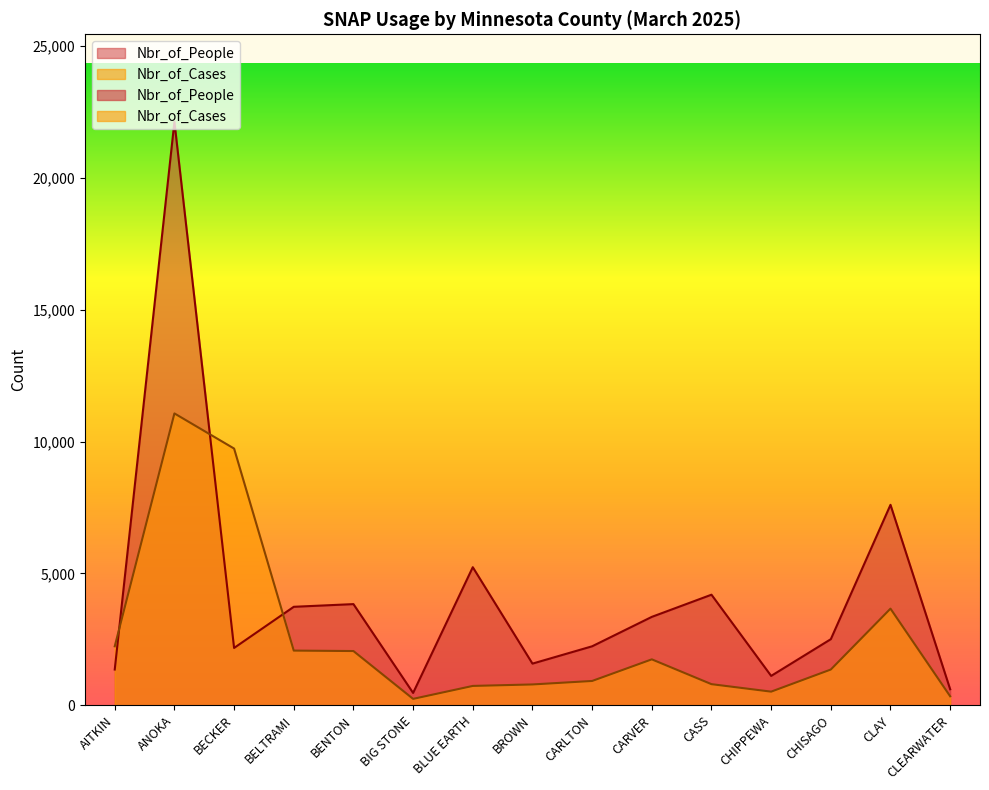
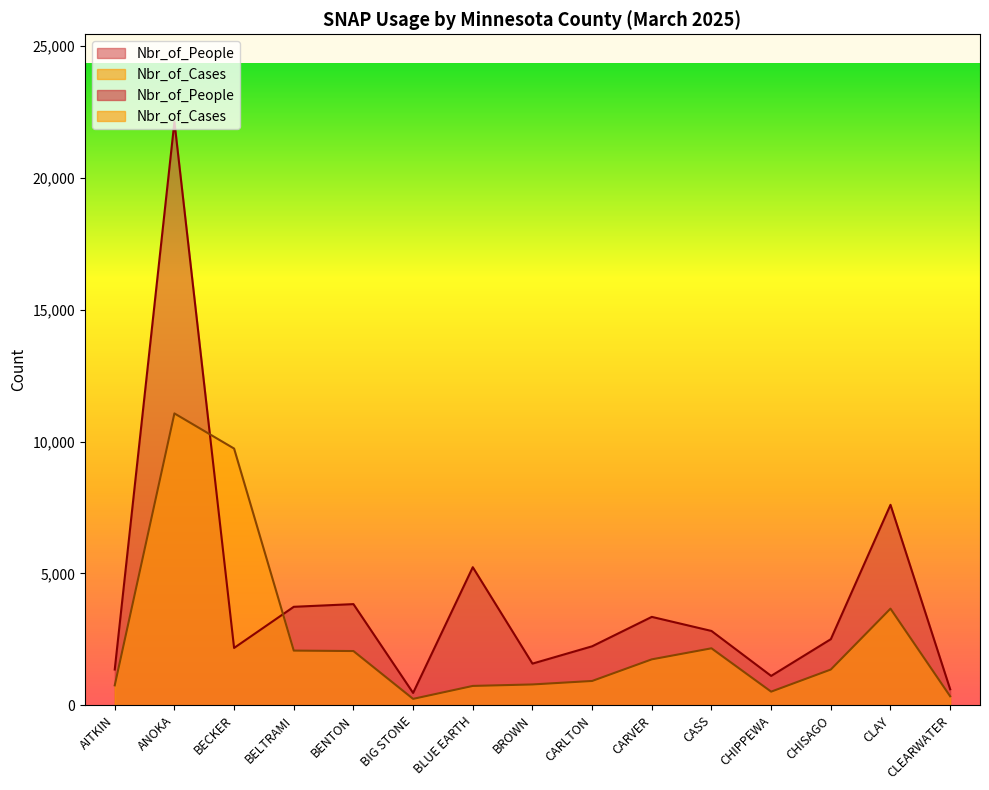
  {
    "Nbr_of_People": {
      "AITKIN": "1,400",
      "BECKER": "2,200",
      "BELTRAMI": "3,700",
      "BENTON": "3,800",
      "BIG STONE": "500",
      "BLUE EARTH": "5,200",
      "BROWN": "1,600",
      "CARLTON": "2,200",
      "CARVER": "3,400",
-     "CASS": "4,200",
+     "CASS": "2,800",
      "CHIPPEWA": "1,100",
      "CHISAGO": "2,500",
      "CLAY": "7,600",
      "CLEARWATER": "600"
    },
    "Nbr_of_Cases": {
-     "AITKIN": "2,200",
+     "AITKIN": "800",
      "ANOKA": "11,100",
      "BECKER": "9,700",
      "BELTRAMI": "2,100",
      "BENTON": "2,100",
      "BIG STONE": "200",
      "BLUE EARTH": "700",
      "BROWN": "800",
      "CARLTON": "900",
      "CARVER": "1,700",
-     "CASS": "800",
+     "CASS": "2,200",
      "CHIPPEWA": "500",
      "CHISAGO": "1,400",
      "CLAY": "3,700",
      "CLEARWATER": "300"
    }
  }
